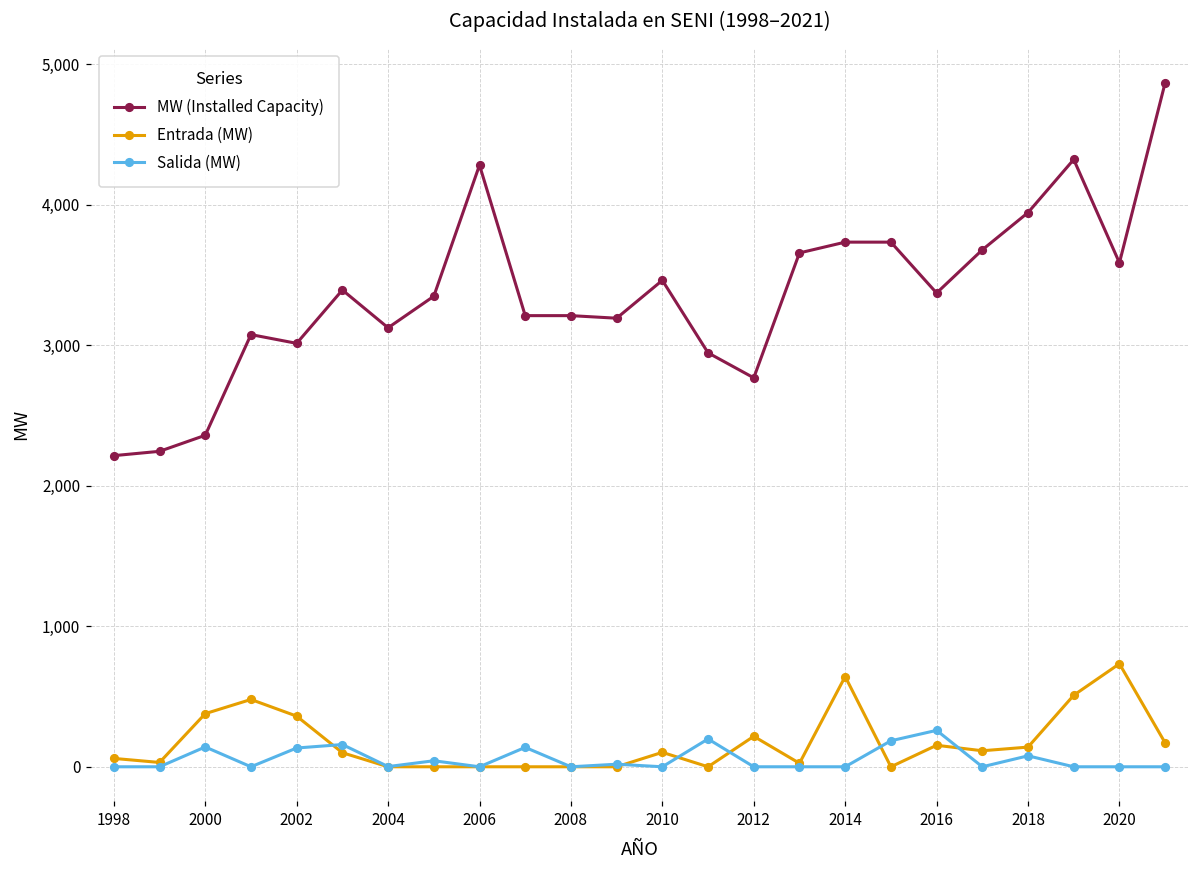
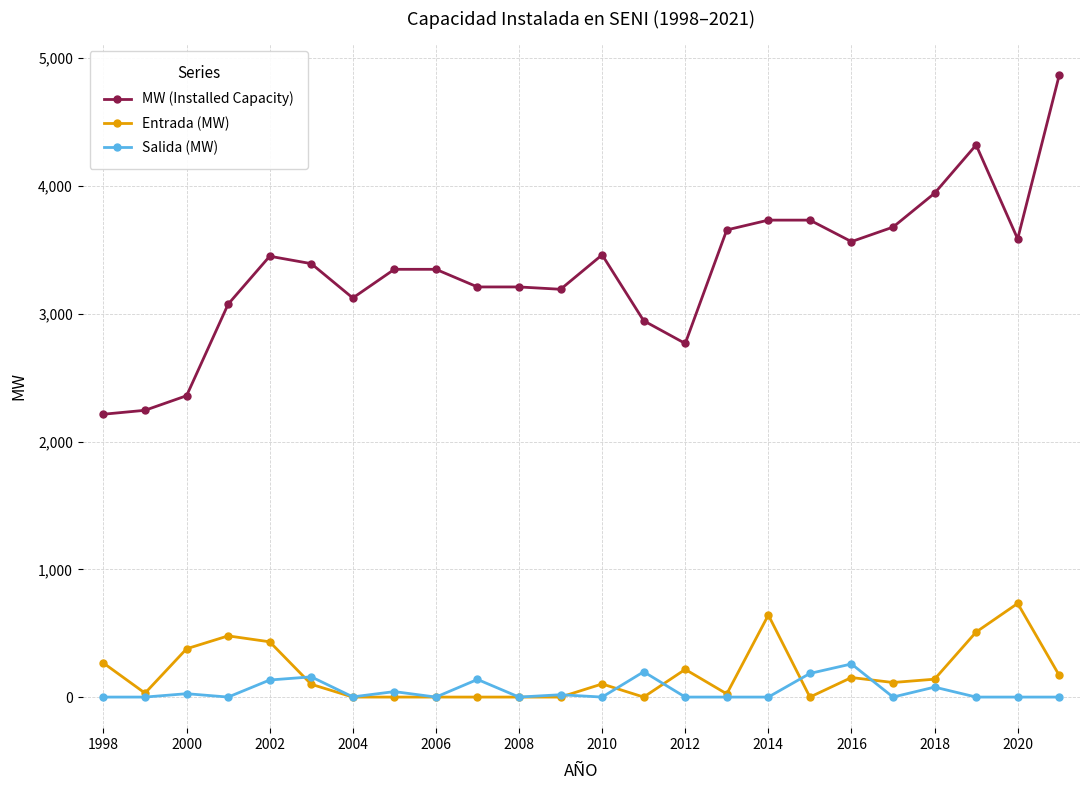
  {
    "MW (Installed Capacity)": {
      "1998": "2,210",
      "2000": "2,360",
-     "2002": "3,010",
+     "2002": "3,450",
      "2004": "3,120",
-     "2006": "4,280",
+     "2006": "3,350",
      "2008": "3,210",
      "2010": "3,460",
      "2012": "2,770",
      "2014": "3,730",
-     "2016": "3,370",
+     "2016": "3,560",
      "2018": "3,940",
      "2020": "3,590"
    },
    "Entrada (MW)": {
-     "1998": "60",
+     "1998": "270",
      "2000": "380",
-     "2002": "360",
+     "2002": "430",
      "2010": "100",
      "2012": "220",
      "2014": "640",
      "2016": "150",
      "2018": "140",
      "2020": "730"
    },
    "Salida (MW)": {
      "1998": "0",
-     "2000": "140",
+     "2000": "30",
      "2002": "130",
      "2010": "0",
      "2012": "0",
      "2014": "0",
      "2016": "260",
      "2018": "80",
      "2020": "0"
    }
  }
